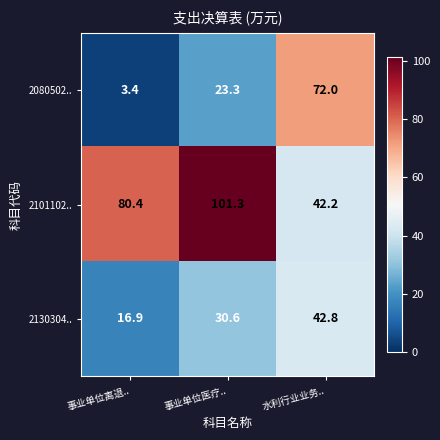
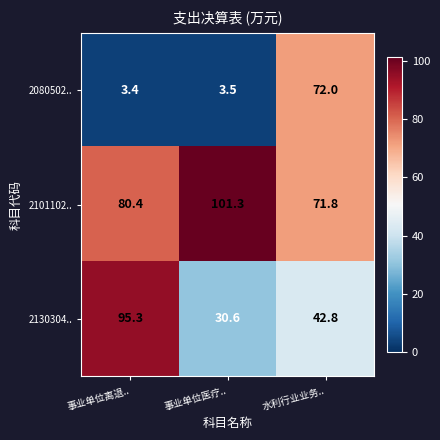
  {
    "2080502..": {
      "事业单位离退..": 3.4,
-     "事业单位医疗..": 23.3,
+     "事业单位医疗..": 3.5,
      "水利行业业务..": 72.0
    },
    "2101102..": {
      "事业单位离退..": 80.4,
      "事业单位医疗..": 101.3,
-     "水利行业业务..": 42.2
+     "水利行业业务..": 71.8
    },
    "2130304..": {
-     "事业单位离退..": 16.9,
+     "事业单位离退..": 95.3,
      "事业单位医疗..": 30.6,
      "水利行业业务..": 42.8
    }
  }
